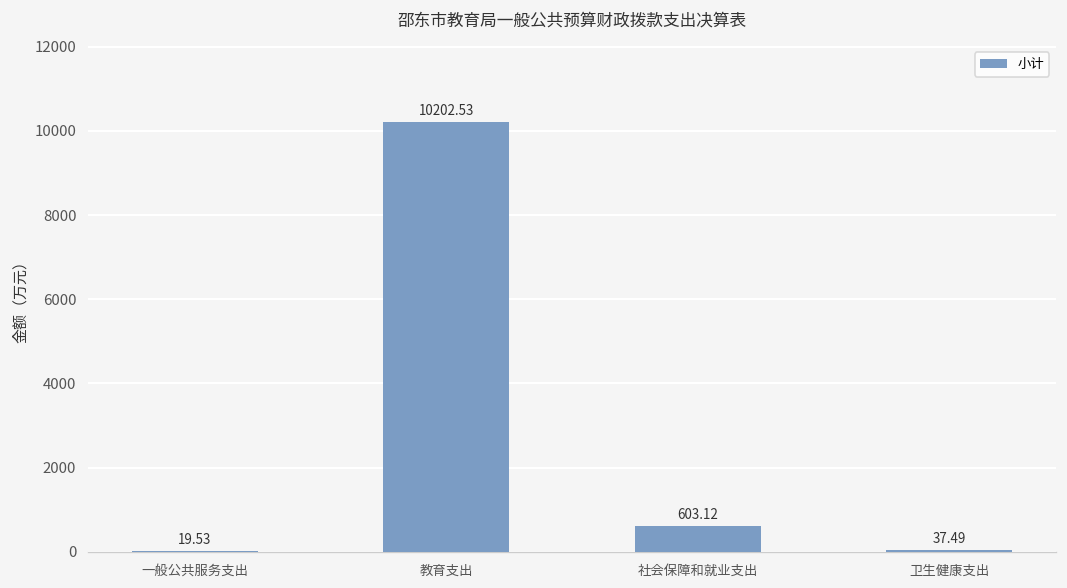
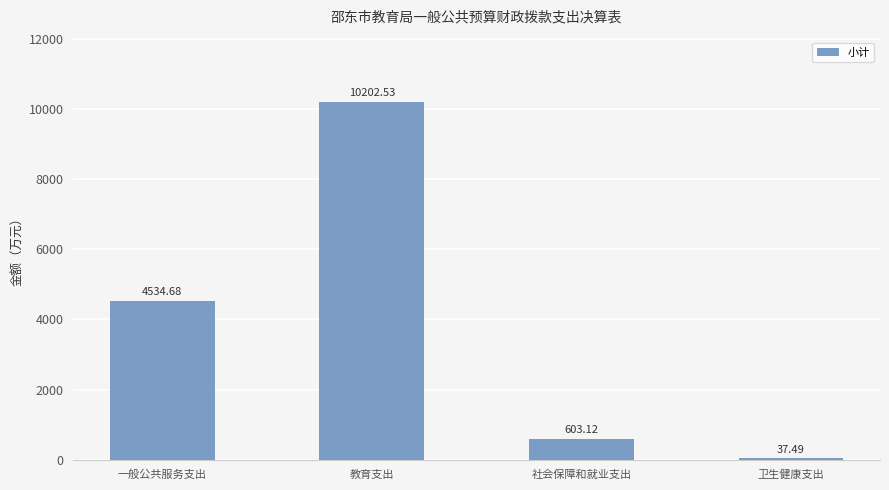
  {
-   "一般公共服务支出": 19.53,
+   "一般公共服务支出": 4534.68,
    "教育支出": 10202.53,
    "社会保障和就业支出": 603.12,
    "卫生健康支出": 37.49
  }
